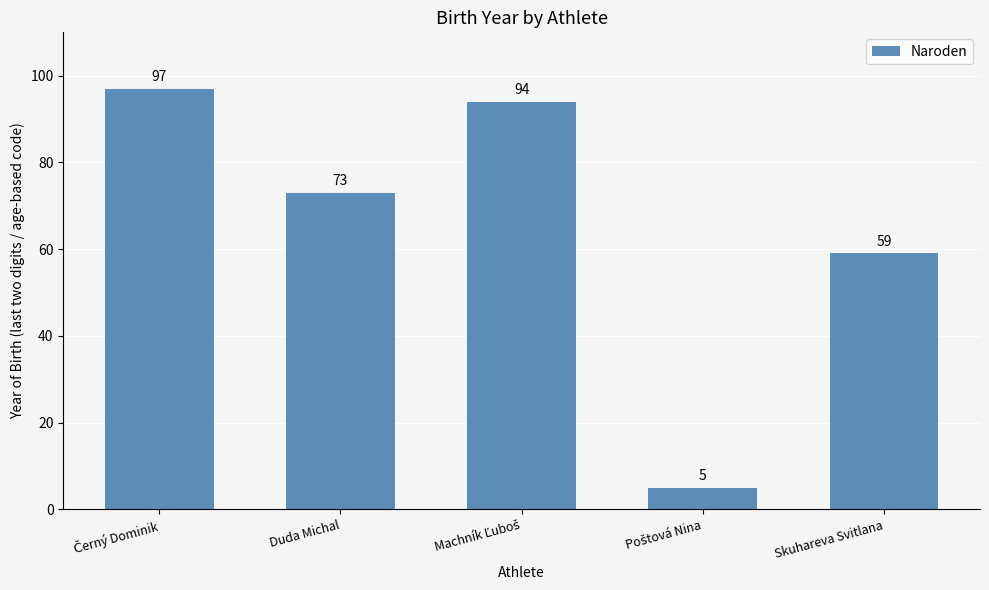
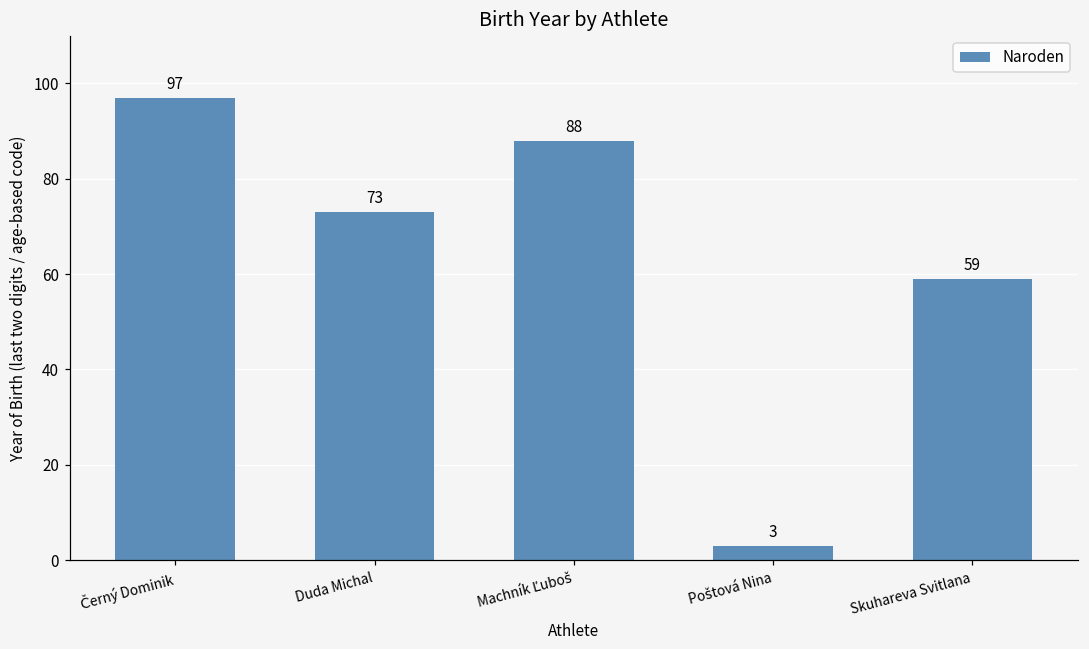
  {
    "Černý Dominik": 97,
    "Duda Michal": 73,
-   "Machník Ľuboš": 94,
-   "Poštová Nina": 5,
+   "Machník Ľuboš": 88,
+   "Poštová Nina": 3,
    "Skuhareva Svitlana": 59
  }
